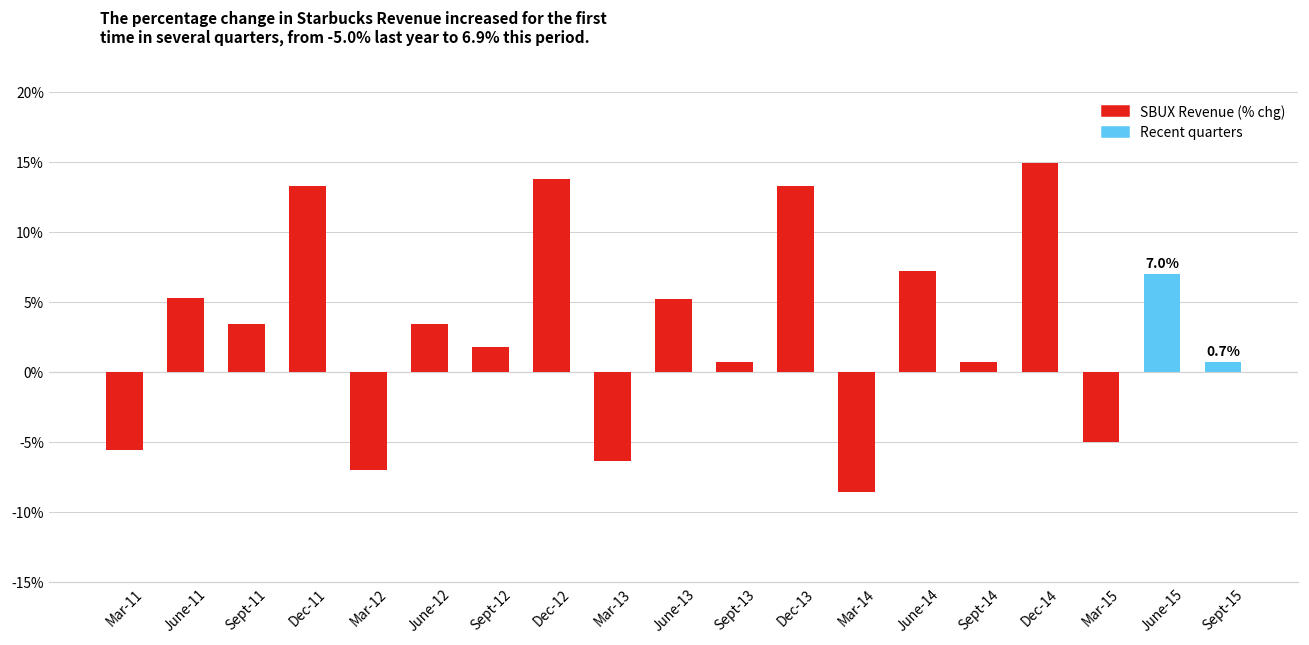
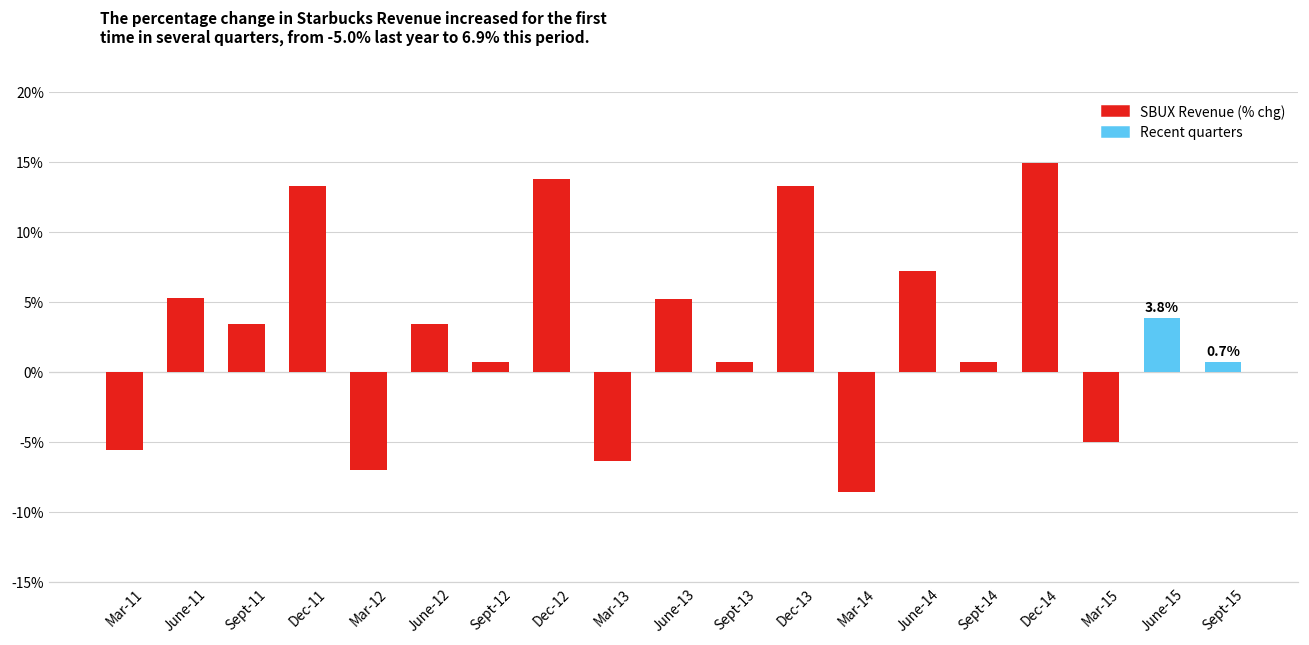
  {
-   "Sept-12": "1.8%",
-   "June-15": "7.0%",
+   "Sept-12": "0.7%",
+   "June-15": "3.8%",
    "Sept-15": "0.7%"
  }
